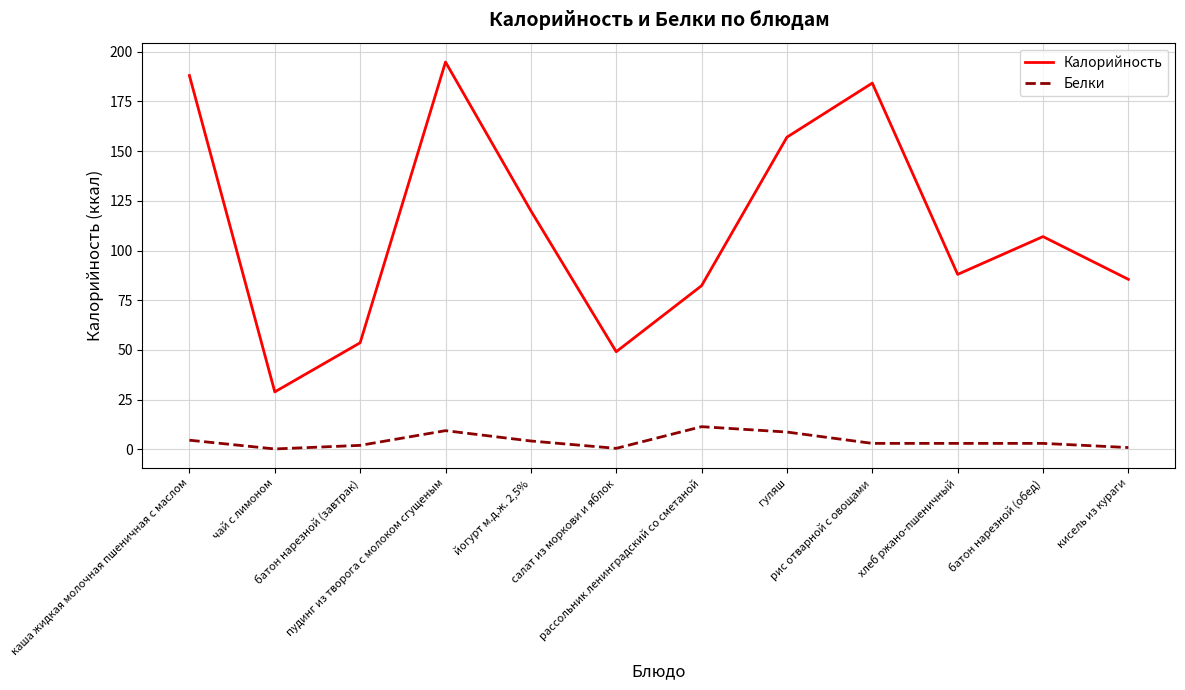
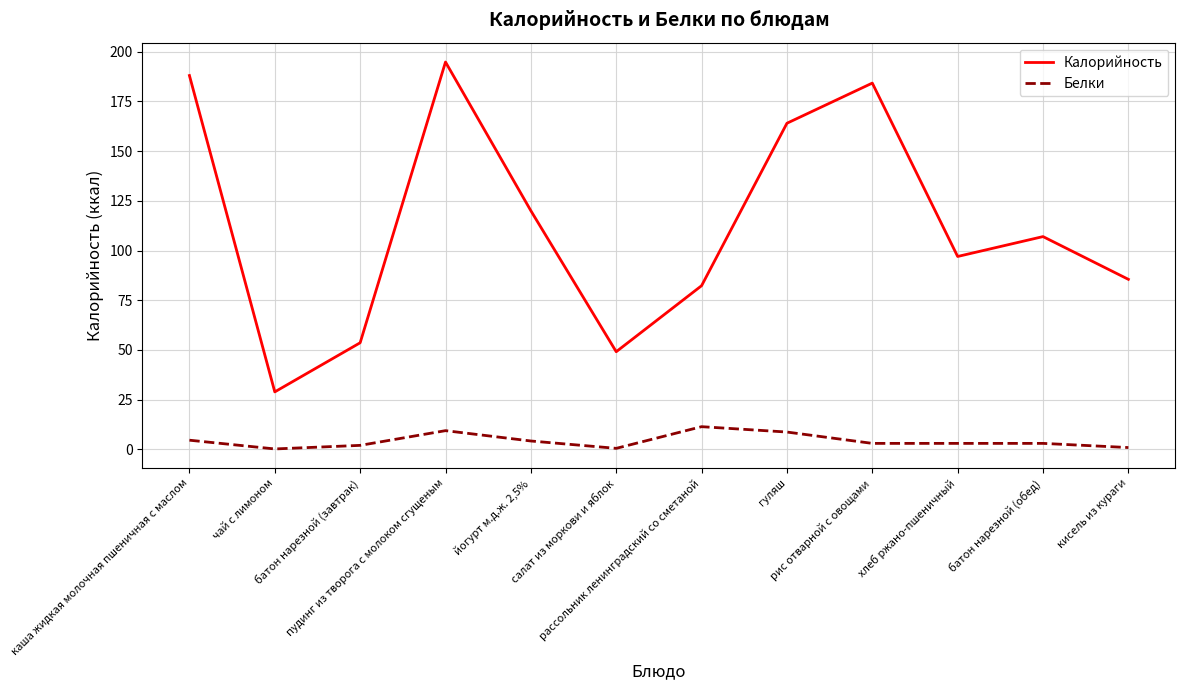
  {
    "Калорийность": {
      "каша жидкая молочная пшеничная с маслом": 188,
      "чай с лимоном": 29,
      "батон нарезной (завтрак)": 54,
      "пудинг из творога с молоком сгущеным": 195,
      "йогурт м.д.ж. 2,5%": 120,
      "салат из моркови и яблок": 49,
      "рассольник ленинградский со сметаной": 82,
-     "гуляш": 157,
+     "гуляш": 164,
      "рис отварной с овощами": 184,
-     "хлеб ржано-пшеничный": 88,
+     "хлеб ржано-пшеничный": 97,
      "батон нарезной (обед)": 107,
      "кисель из кураги": 86
    },
    "Белки": {
      "каша жидкая молочная пшеничная с маслом": 5,
      "чай с лимоном": 0,
      "батон нарезной (завтрак)": 2,
      "пудинг из творога с молоком сгущеным": 9,
      "йогурт м.д.ж. 2,5%": 4,
      "салат из моркови и яблок": 1,
      "рассольник ленинградский со сметаной": 11,
      "гуляш": 9,
      "рис отварной с овощами": 3,
      "хлеб ржано-пшеничный": 3,
      "батон нарезной (обед)": 3,
      "кисель из кураги": 1
    }
  }
